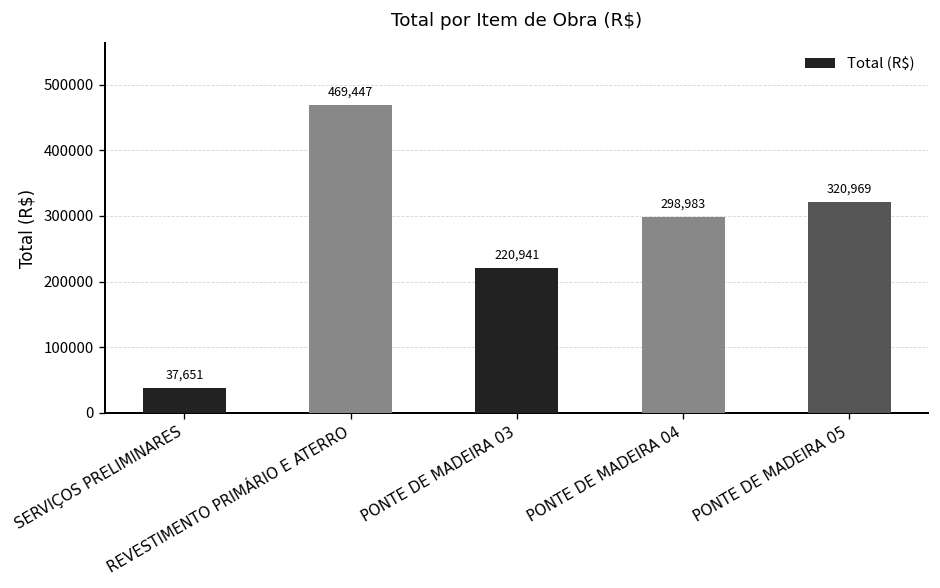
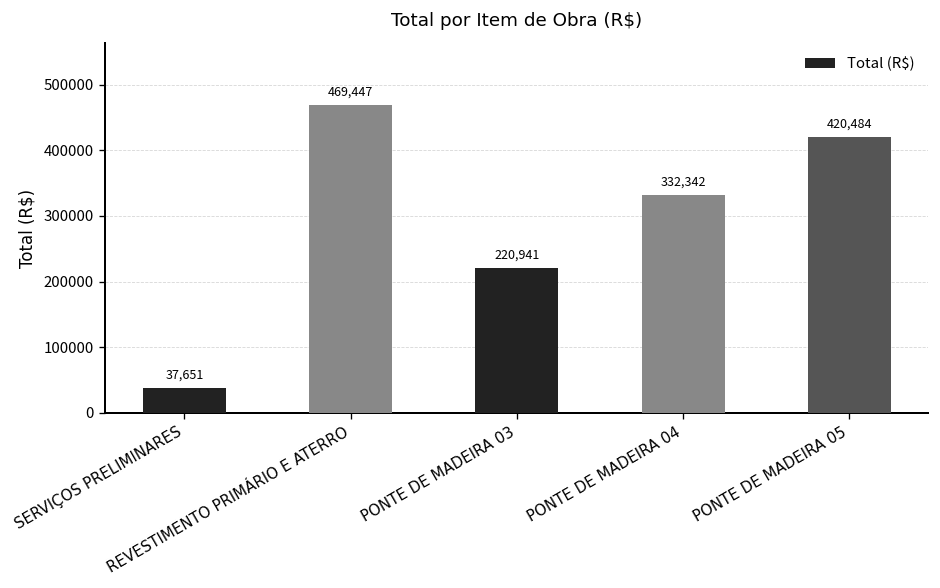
  {
    "SERVIÇOS PRELIMINARES": "37,651",
    "REVESTIMENTO PRIMÁRIO E ATERRO": "469,447",
    "PONTE DE MADEIRA 03": "220,941",
-   "PONTE DE MADEIRA 04": "298,983",
-   "PONTE DE MADEIRA 05": "320,969"
+   "PONTE DE MADEIRA 04": "332,342",
+   "PONTE DE MADEIRA 05": "420,484"
  }
